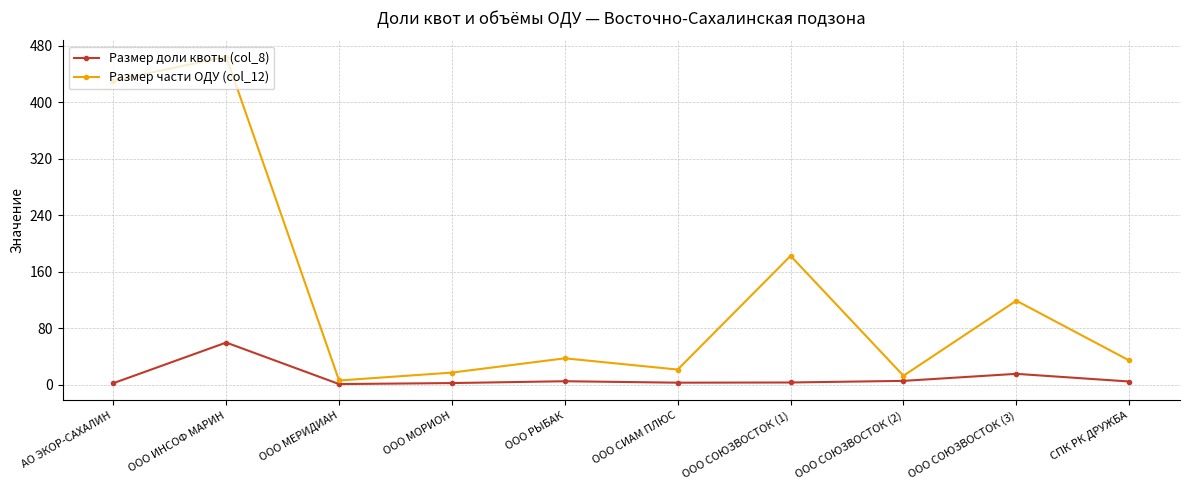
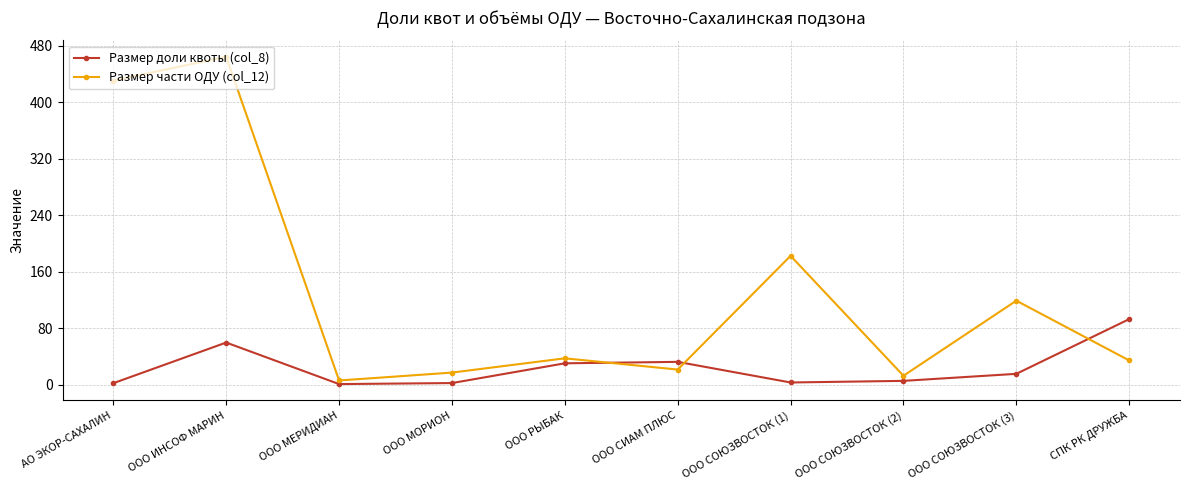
  {
    "Размер доли квоты (col_8)": {
      "АО ЭКОР-САХАЛИН": 0,
      "ООО ИНСОФ МАРИН": 60,
      "ООО МЕРИДИАН": 0,
      "ООО МОРИОН": 0,
-     "ООО РЫБАК": 0,
-     "ООО СИАМ ПЛЮС": 0,
+     "ООО РЫБАК": 30,
+     "ООО СИАМ ПЛЮС": 30,
      "ООО СОЮЗВОСТОК (1)": 0,
      "ООО СОЮЗВОСТОК (2)": 10,
      "ООО СОЮЗВОСТОК (3)": 20,
-     "СПК РК ДРУЖБА": 0
+     "СПК РК ДРУЖБА": 90
    },
    "Размер части ОДУ (col_12)": {
      "ООО МЕРИДИАН": 10,
      "ООО МОРИОН": 20,
      "ООО РЫБАК": 40,
      "ООО СИАМ ПЛЮС": 20,
      "ООО СОЮЗВОСТОК (1)": 180,
      "ООО СОЮЗВОСТОК (2)": 10,
      "ООО СОЮЗВОСТОК (3)": 120,
      "СПК РК ДРУЖБА": 30
    }
  }
